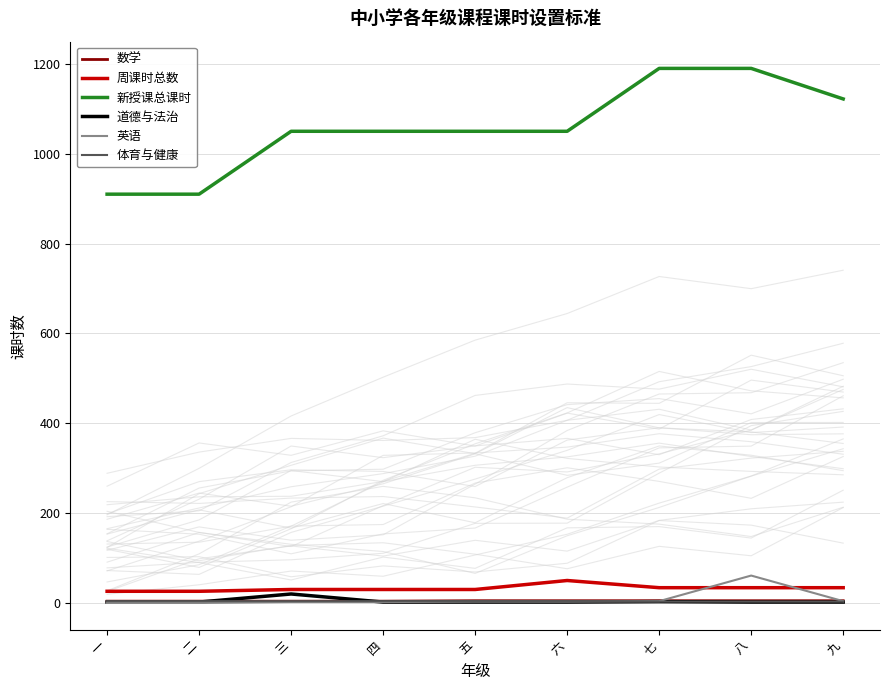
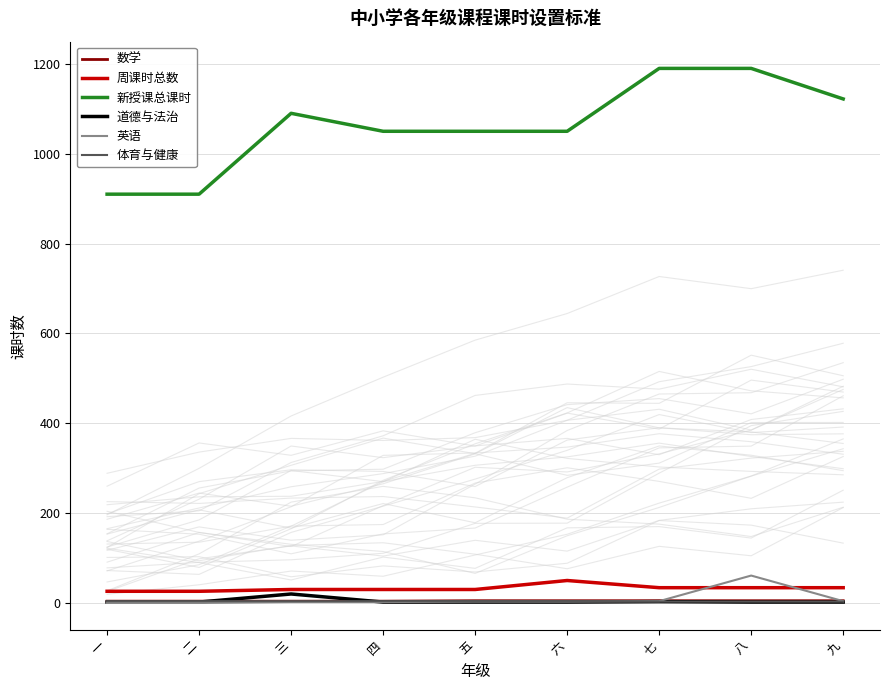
  {
    "周课时总数": {
      "二": 30,
      "三": 30,
      "四": 30,
      "五": 30,
      "六": 50,
      "七": 30,
      "八": 30,
      "九": 30
    },
    "新授课总课时": {
      "一": 910,
      "二": 910,
-     "三": 1050,
+     "三": 1090,
      "四": 1050,
      "五": 1050,
      "六": 1050,
      "七": 1190,
      "八": 1190,
      "九": 1120
    },
    "道德与法治": {
      "三": 20
    },
    "英语": {
      "八": 60
    }
  }
